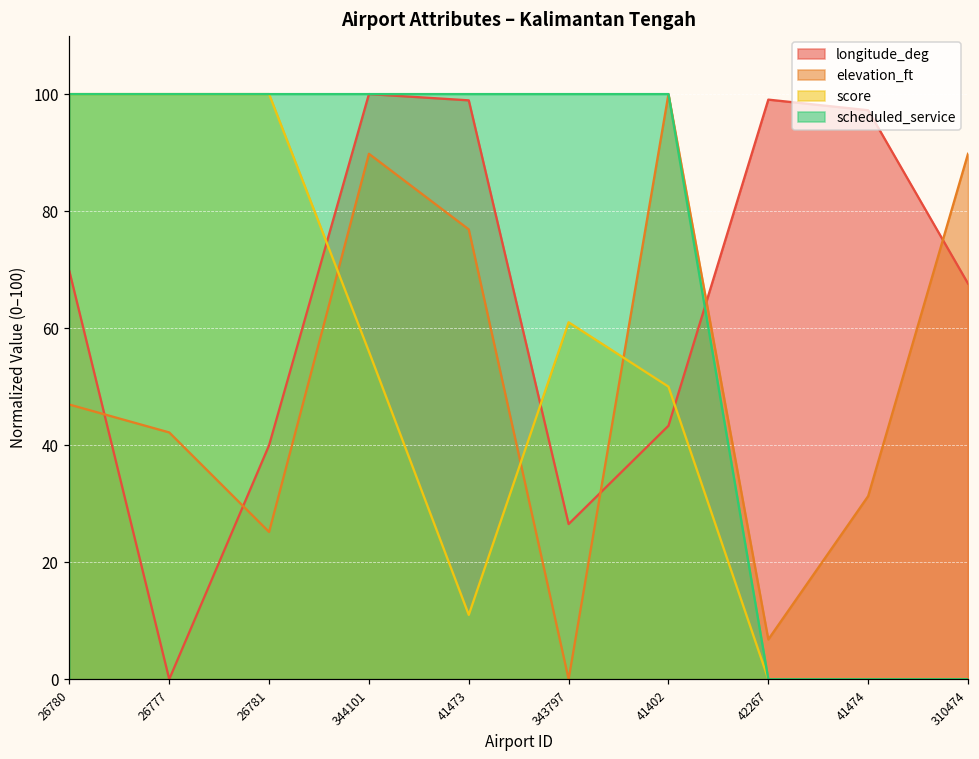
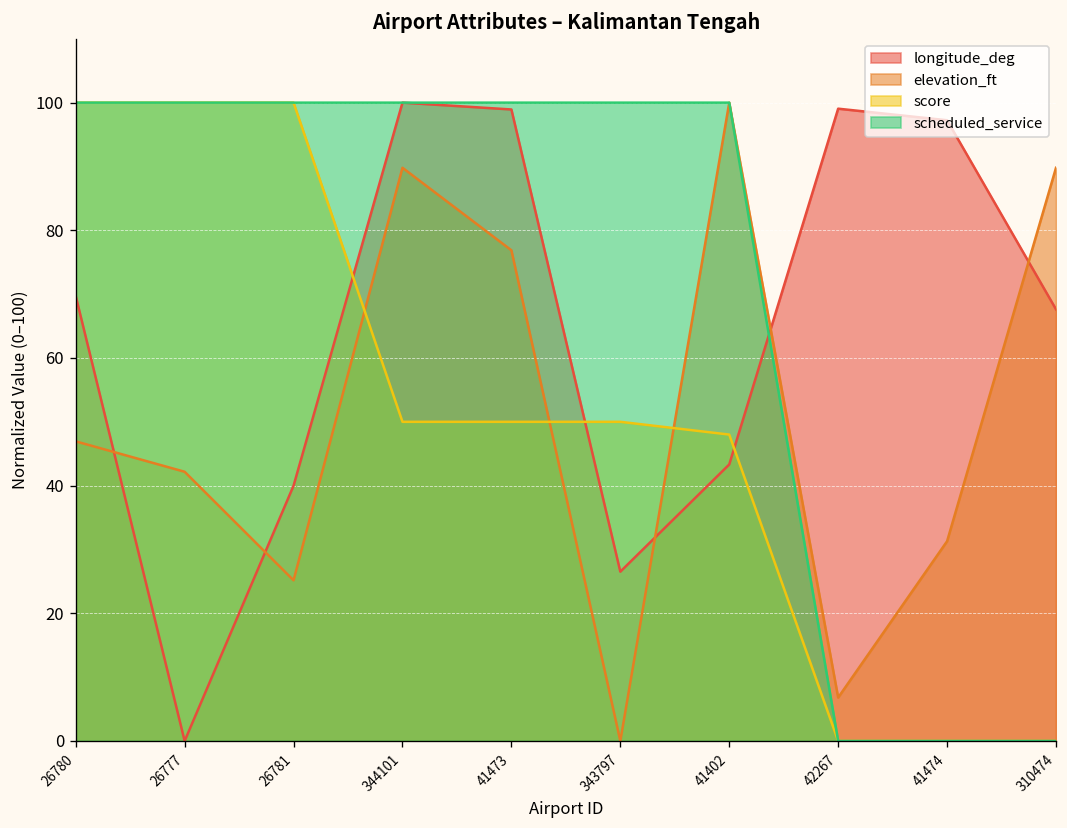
  {
    "score": {
-     "344101": 56,
-     "41473": 11,
-     "343797": 61,
-     "41402": 50
+     "344101": 50,
+     "41473": 50,
+     "343797": 50,
+     "41402": 48
    },
    "scheduled_service": {
      "41473": 100,
      "343797": 100
    }
  }
